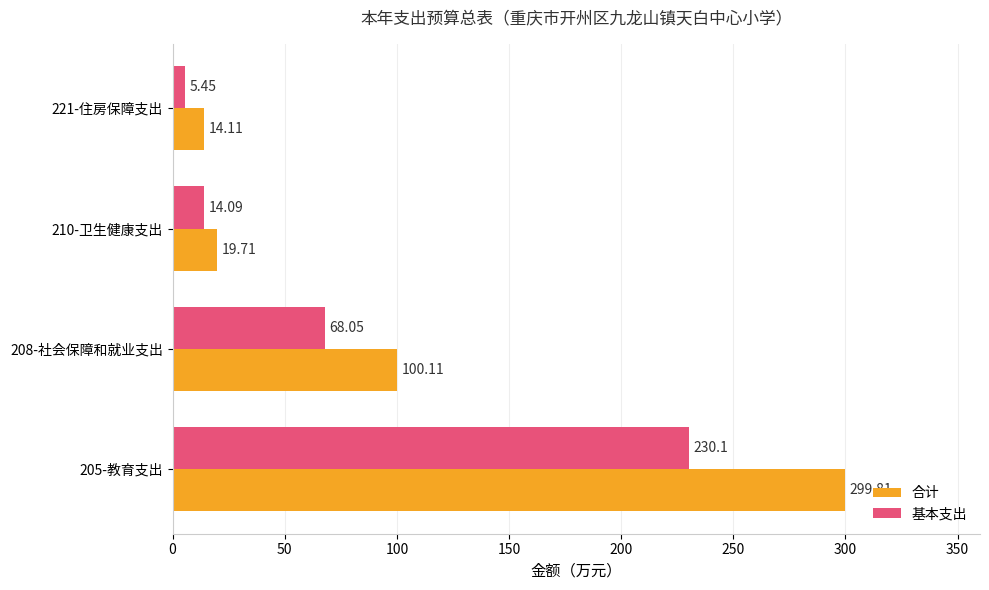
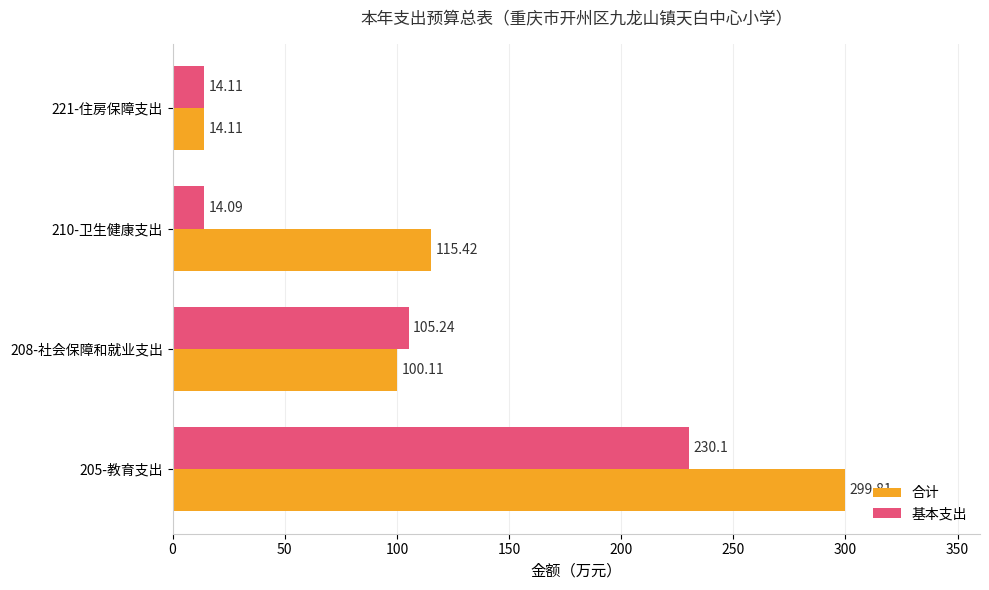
  {
    "合计": {
      "221-住房保障支出": 14.11,
-     "210-卫生健康支出": 19.71,
+     "210-卫生健康支出": 115.42,
      "208-社会保障和就业支出": 100.11,
      "205-教育支出": 299.81
    },
    "基本支出": {
-     "221-住房保障支出": 5.45,
+     "221-住房保障支出": 14.11,
      "210-卫生健康支出": 14.09,
-     "208-社会保障和就业支出": 68.05,
+     "208-社会保障和就业支出": 105.24,
      "205-教育支出": 230.1
    }
  }
